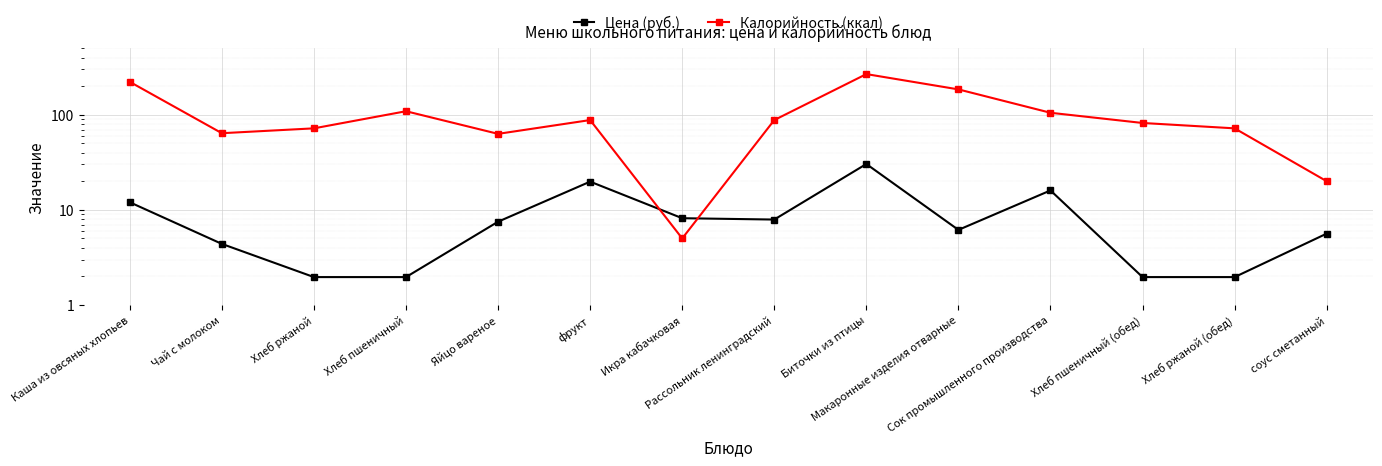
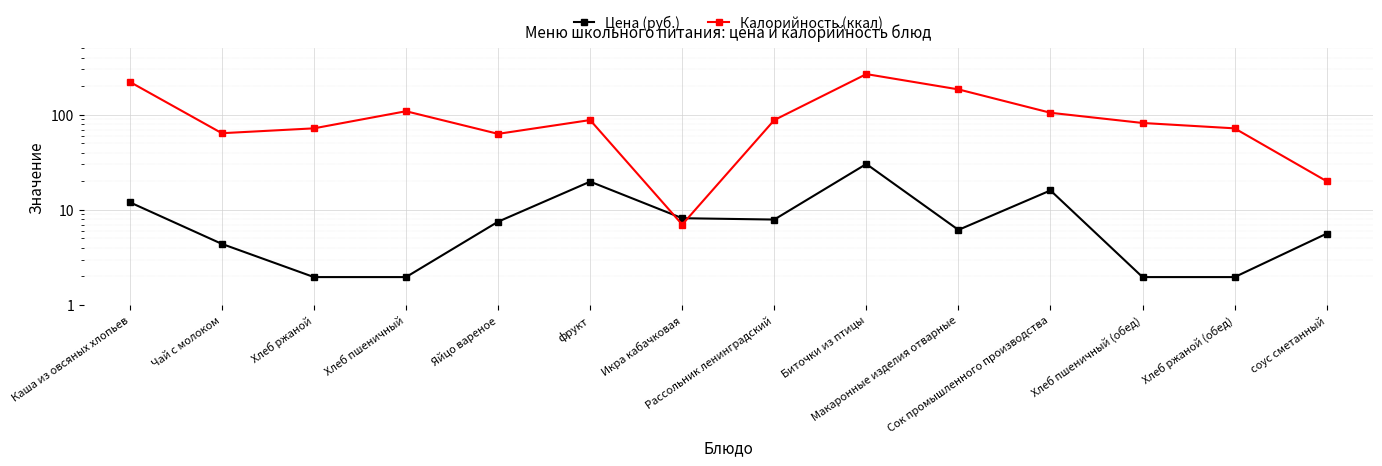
  {
    "Цена (руб.)": {
      "Каша из овсяных хлопьев": 12,
      "Чай с молоком": 4,
      "Хлеб ржаной": 2,
      "Хлеб пшеничный": 2,
      "Яйцо вареное": 8,
      "фрукт": 20,
      "Икра кабачковая": 8,
      "Рассольник ленинградский": 8,
      "Биточки из птицы": 30,
      "Макаронные изделия отварные": 6,
      "Сок промышленного производства": 16,
      "Хлеб пшеничный (обед)": 2,
      "Хлеб ржаной (обед)": 2,
      "соус сметанный": 6
    },
    "Калорийность (ккал)": {
      "Каша из овсяных хлопьев": 220,
      "Чай с молоком": 60,
      "Хлеб ржаной": 70,
      "Хлеб пшеничный": 110,
      "Яйцо вареное": 60,
      "фрукт": 90,
-     "Икра кабачковая": 5,
+     "Икра кабачковая": 7,
      "Рассольник ленинградский": 90,
      "Биточки из птицы": 270,
      "Макаронные изделия отварные": 190,
      "Сок промышленного производства": 110,
      "Хлеб пшеничный (обед)": 80,
      "Хлеб ржаной (обед)": 70,
      "соус сметанный": 20
    }
  }
